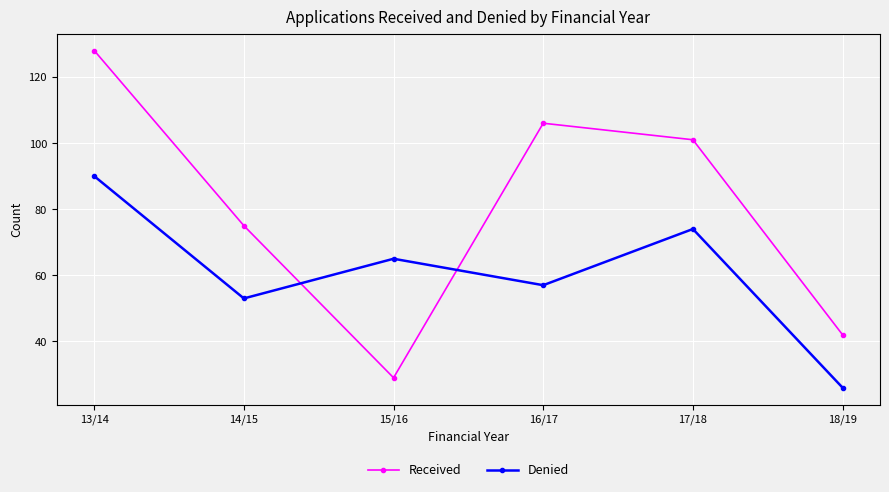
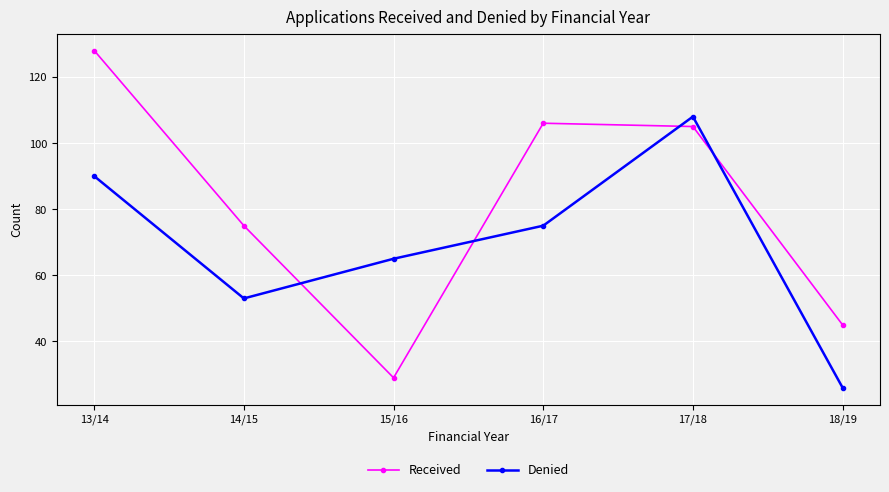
  {
    "Received": {
      "13/14": 128,
      "14/15": 75,
      "15/16": 29,
      "16/17": 106,
-     "17/18": 101,
-     "18/19": 42
+     "17/18": 105,
+     "18/19": 45
    },
    "Denied": {
      "13/14": 90,
      "14/15": 53,
      "15/16": 65,
-     "16/17": 57,
-     "17/18": 74,
+     "16/17": 75,
+     "17/18": 108,
      "18/19": 26
    }
  }
